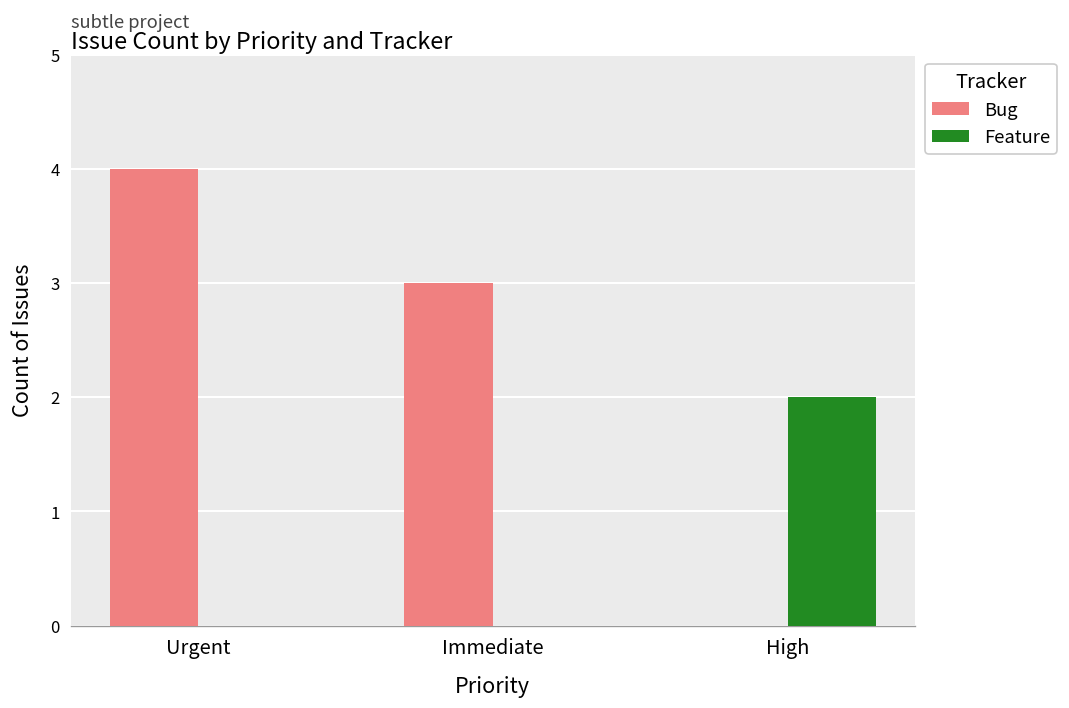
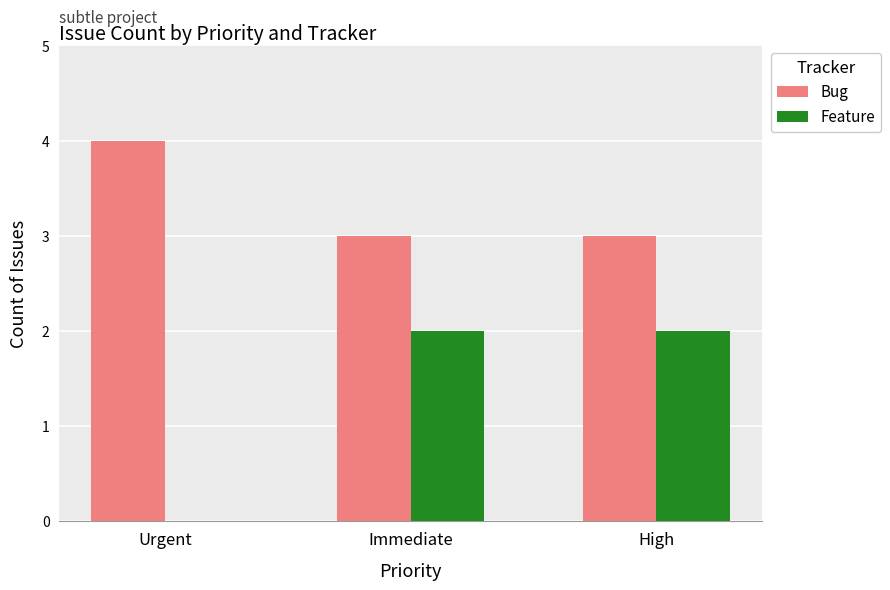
  {
    "Bug": {
      "Urgent": 4,
      "Immediate": 3,
-     "High": 0
+     "High": 3
    },
    "Feature": {
      "Urgent": 0,
-     "Immediate": 0,
+     "Immediate": 2,
      "High": 2
    }
  }
